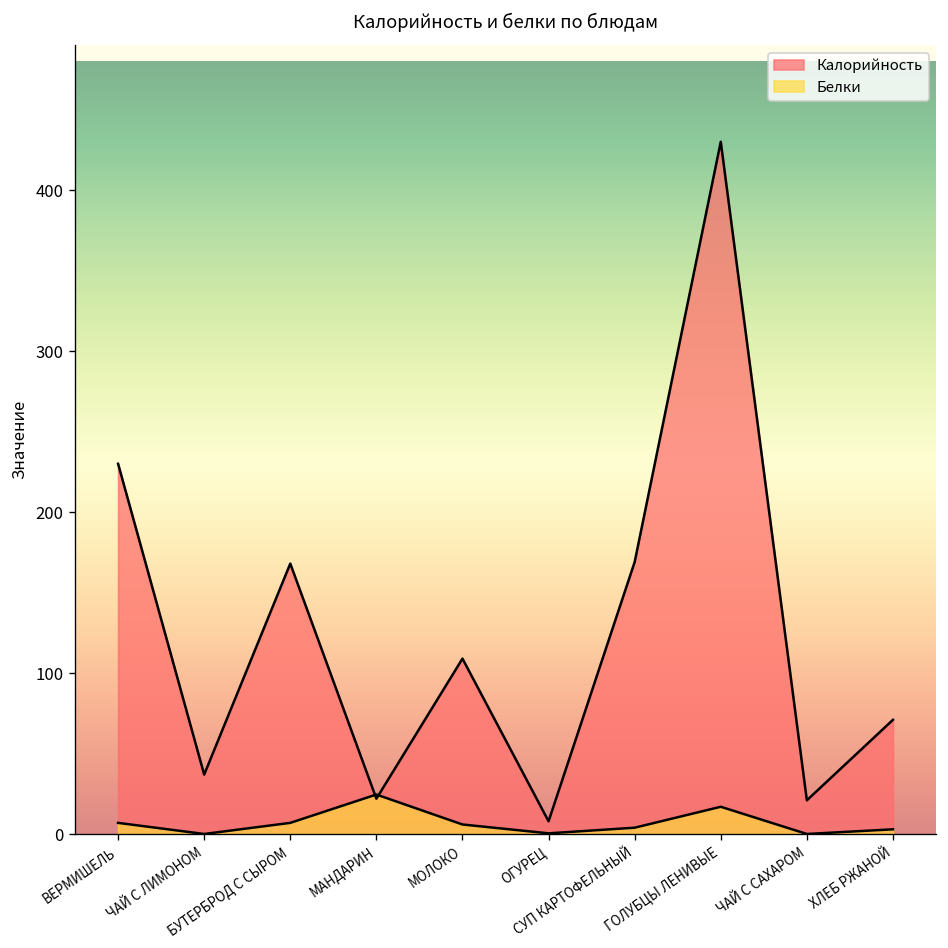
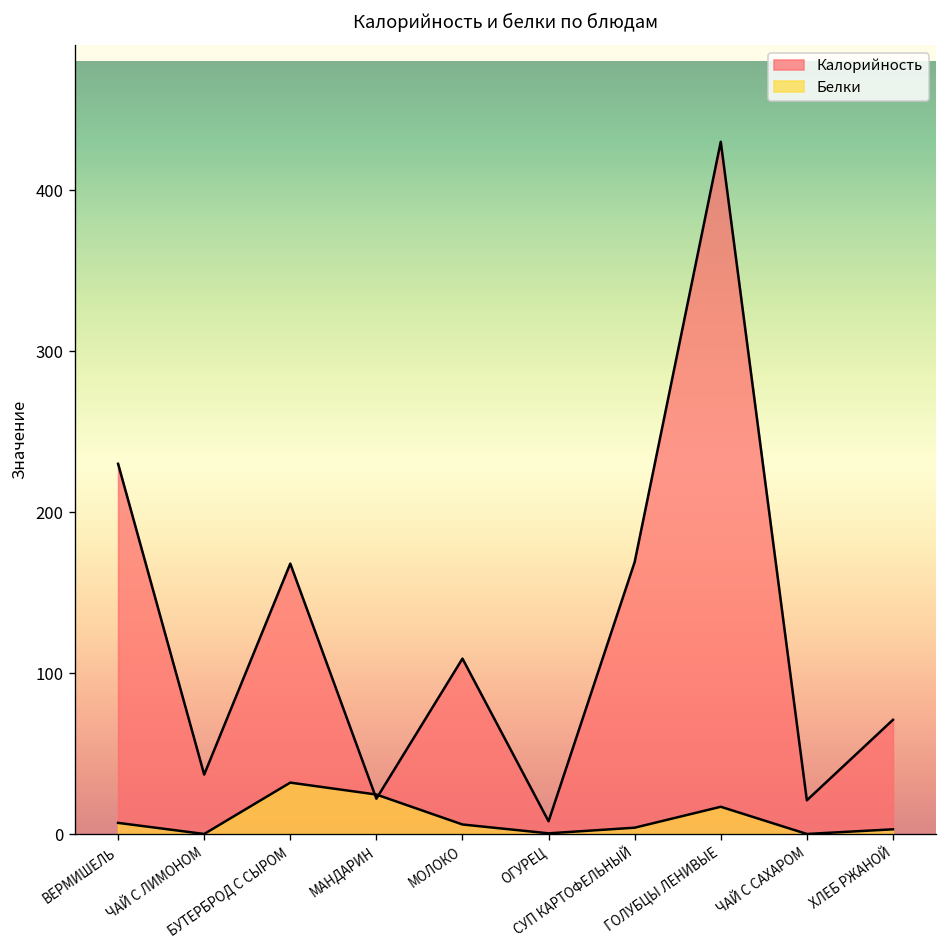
  {
    "Калорийность": {
      "ВЕРМИШЕЛЬ": 230,
      "ЧАЙ С ЛИМОНОМ": 37,
      "БУТЕРБРОД С СЫРОМ": 168,
      "МАНДАРИН": 22,
      "МОЛОКО": 109,
      "ОГУРЕЦ": 8,
      "СУП КАРТОФЕЛЬНЫЙ": 169,
      "ГОЛУБЦЫ ЛЕНИВЫЕ": 430,
      "ЧАЙ С САХАРОМ": 21,
      "ХЛЕБ РЖАНОЙ": 71
    },
    "Белки": {
      "ВЕРМИШЕЛЬ": 7,
      "ЧАЙ С ЛИМОНОМ": 0,
-     "БУТЕРБРОД С СЫРОМ": 7,
+     "БУТЕРБРОД С СЫРОМ": 32,
      "МАНДАРИН": 25,
      "МОЛОКО": 6,
      "ОГУРЕЦ": 1,
      "СУП КАРТОФЕЛЬНЫЙ": 4,
      "ГОЛУБЦЫ ЛЕНИВЫЕ": 17,
      "ЧАЙ С САХАРОМ": 0,
      "ХЛЕБ РЖАНОЙ": 3
    }
  }
